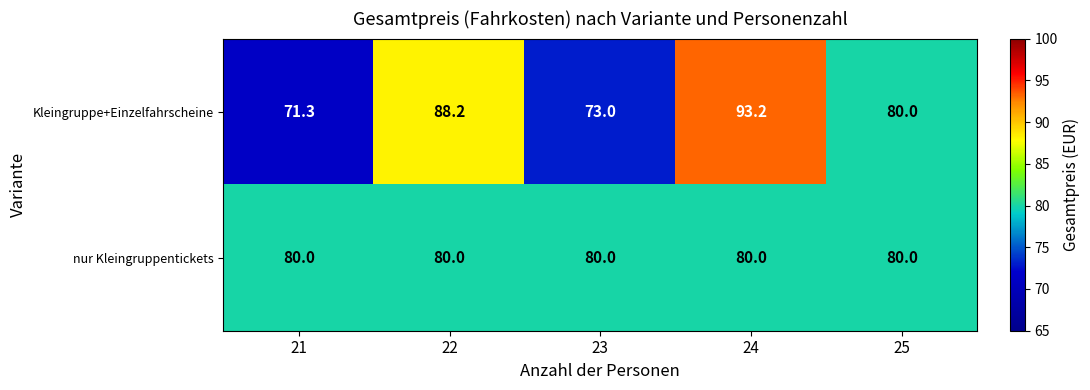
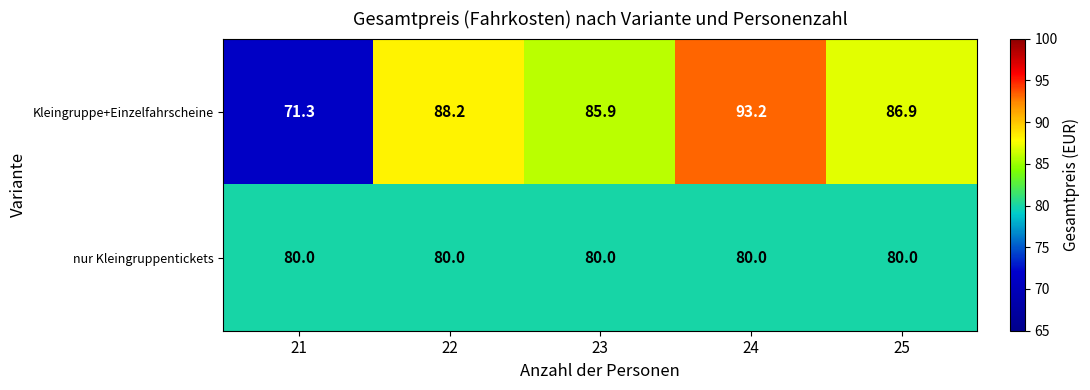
  {
    "Kleingruppe+Einzelfahrscheine": {
      "21": 71.3,
      "22": 88.2,
-     "23": 73.0,
+     "23": 85.9,
      "24": 93.2,
-     "25": 80.0
+     "25": 86.9
    },
    "nur Kleingruppentickets": {
      "21": 80.0,
      "22": 80.0,
      "23": 80.0,
      "24": 80.0,
      "25": 80.0
    }
  }
